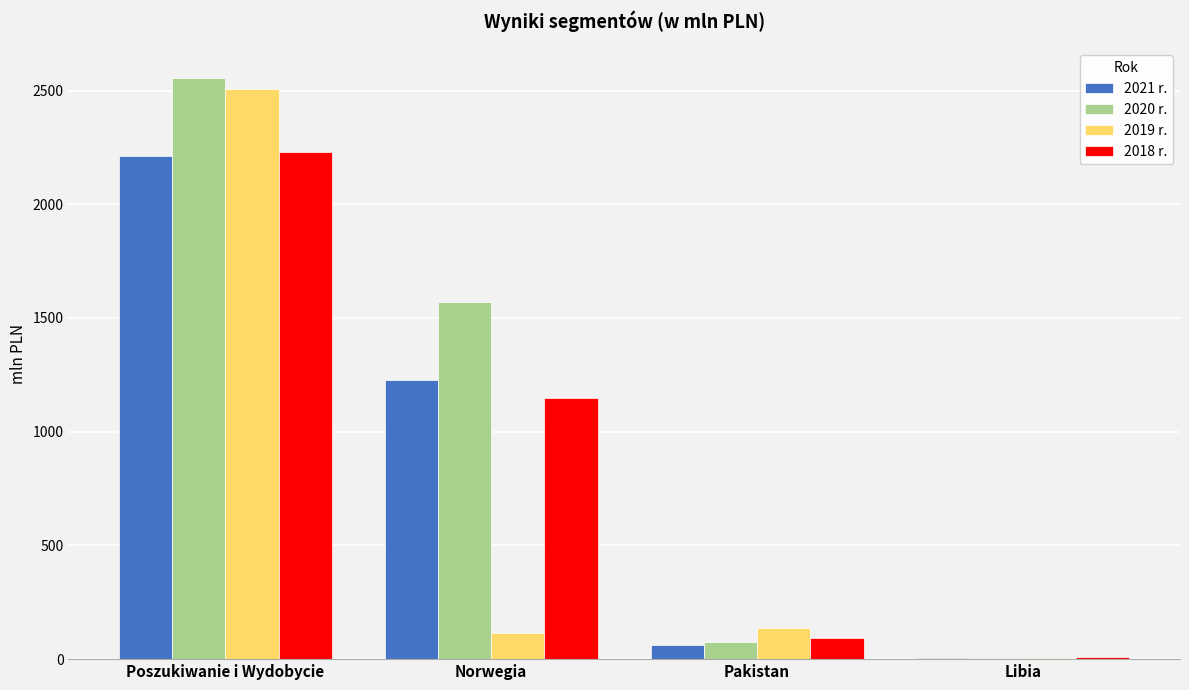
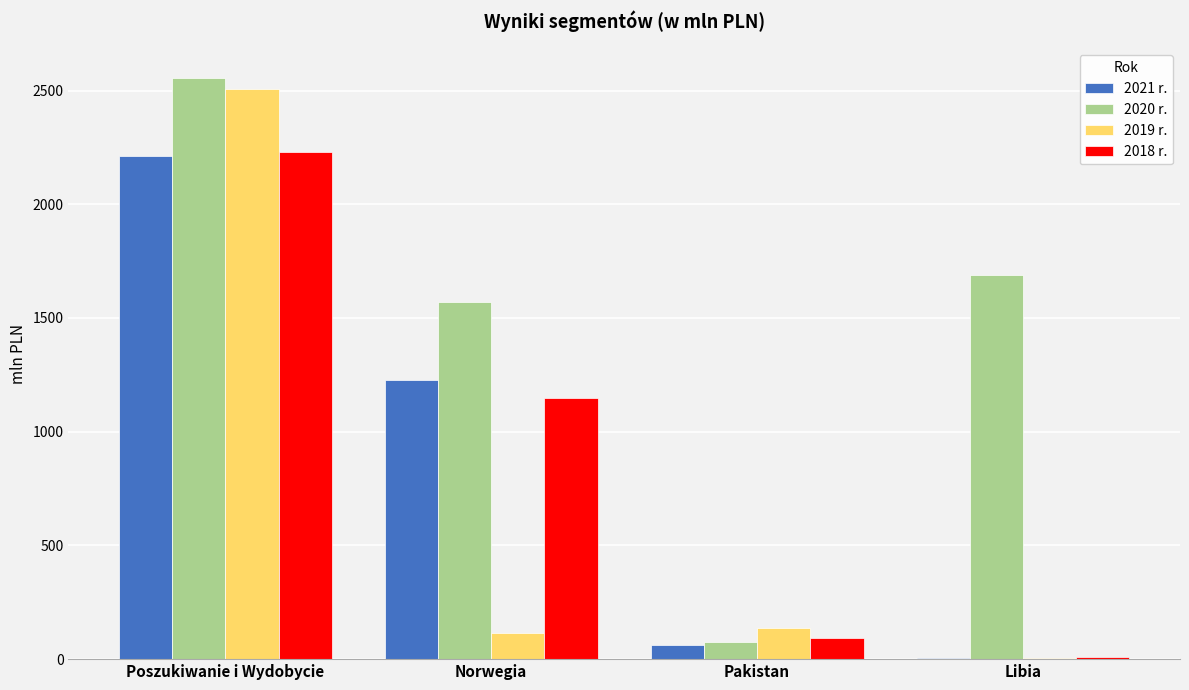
  {
    "2021 r.": {
      "Poszukiwanie i Wydobycie": 2210,
      "Norwegia": 1230,
      "Pakistan": 60
    },
    "2020 r.": {
      "Poszukiwanie i Wydobycie": 2560,
      "Norwegia": 1570,
      "Pakistan": 80,
-     "Libia": 0
+     "Libia": 1690
    },
    "2019 r.": {
      "Poszukiwanie i Wydobycie": 2510,
      "Norwegia": 110,
      "Pakistan": 140
    },
    "2018 r.": {
      "Poszukiwanie i Wydobycie": 2230,
      "Norwegia": 1150,
      "Pakistan": 90
    }
  }
